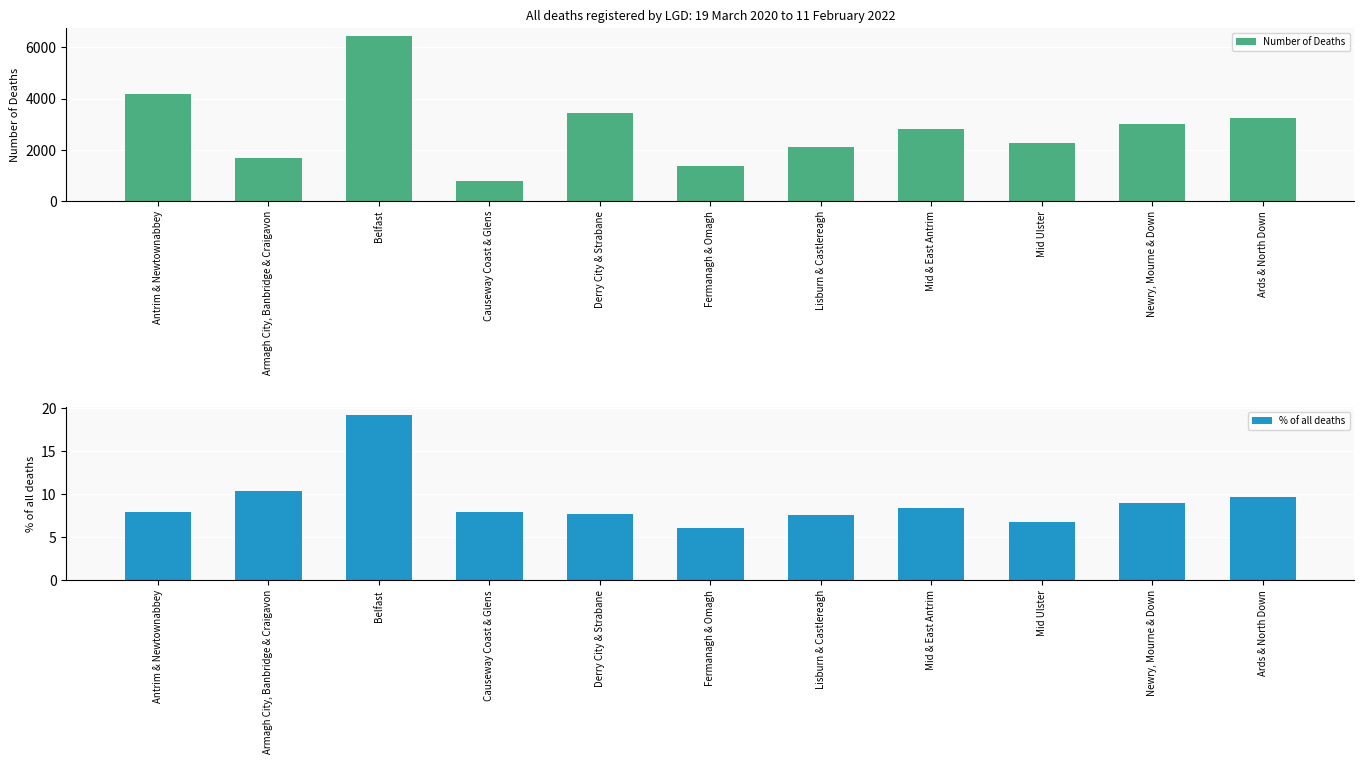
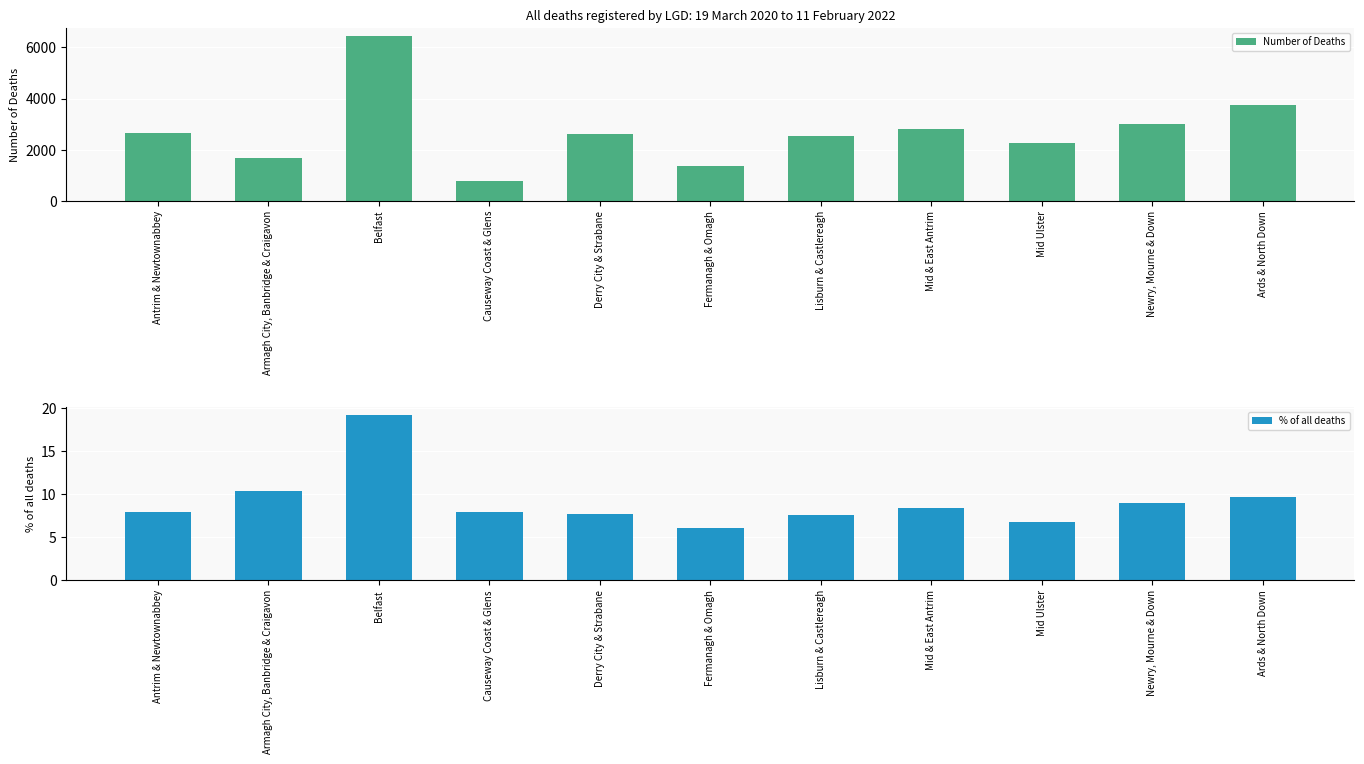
  {
    "All deaths registered by LGD: 19 March 2020 to 11 February 2022": {
-     "Antrim & Newtownabbey": 4200,
+     "Antrim & Newtownabbey": 2600,
      "Armagh City, Banbridge & Craigavon": 1700,
      "Belfast": 6400,
      "Causeway Coast & Glens": 800,
-     "Derry City & Strabane": 3400,
+     "Derry City & Strabane": 2600,
      "Fermanagh & Omagh": 1400,
-     "Lisburn & Castlereagh": 2100,
+     "Lisburn & Castlereagh": 2500,
      "Mid & East Antrim": 2800,
      "Mid Ulster": 2300,
      "Newry, Mourne & Down": 3000,
-     "Ards & North Down": 3200
+     "Ards & North Down": 3700
    }
  }
